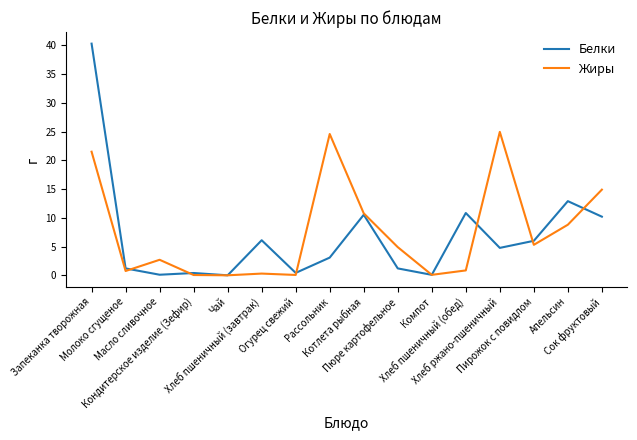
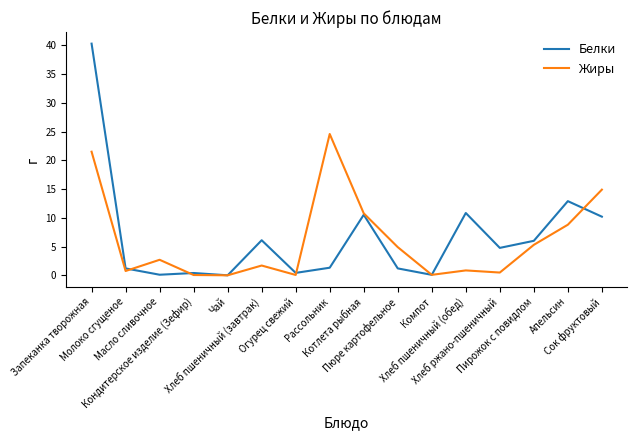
  {
    "Белки": {
      "Запеканка творожная": 40,
      "Молоко сгущеное": 1,
      "Масло сливочное": 0,
      "Хлеб пшеничный (завтрак)": 6,
-     "Рассольник": 3,
+     "Рассольник": 1,
      "Пюре картофельное": 1,
      "Хлеб пшеничный (обед)": 11,
      "Хлеб ржано-пшеничный": 5,
      "Пирожок с повидлом": 6,
      "Апельсин": 13,
      "Сок фруктовый": 10
    },
    "Жиры": {
      "Запеканка творожная": 22,
      "Молоко сгущеное": 1,
      "Масло сливочное": 3,
-     "Хлеб пшеничный (завтрак)": 0,
+     "Хлеб пшеничный (завтрак)": 2,
      "Рассольник": 25,
      "Пюре картофельное": 5,
      "Хлеб пшеничный (обед)": 1,
-     "Хлеб ржано-пшеничный": 25,
+     "Хлеб ржано-пшеничный": 0,
      "Пирожок с повидлом": 5,
      "Апельсин": 9,
      "Сок фруктовый": 15
    }
  }
